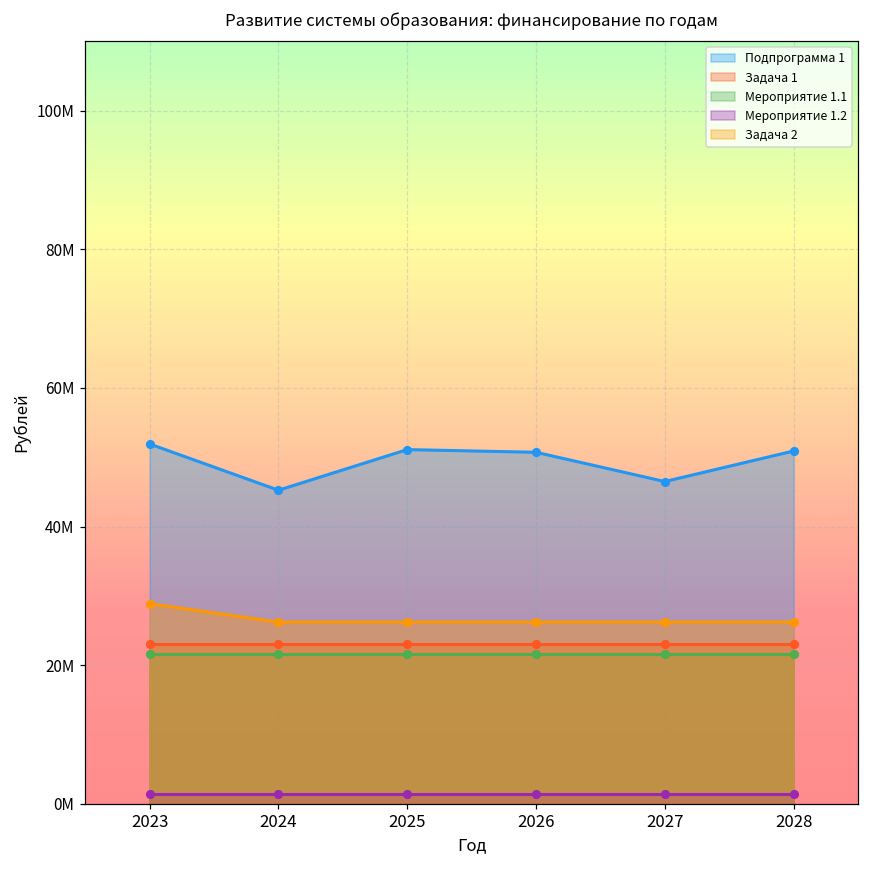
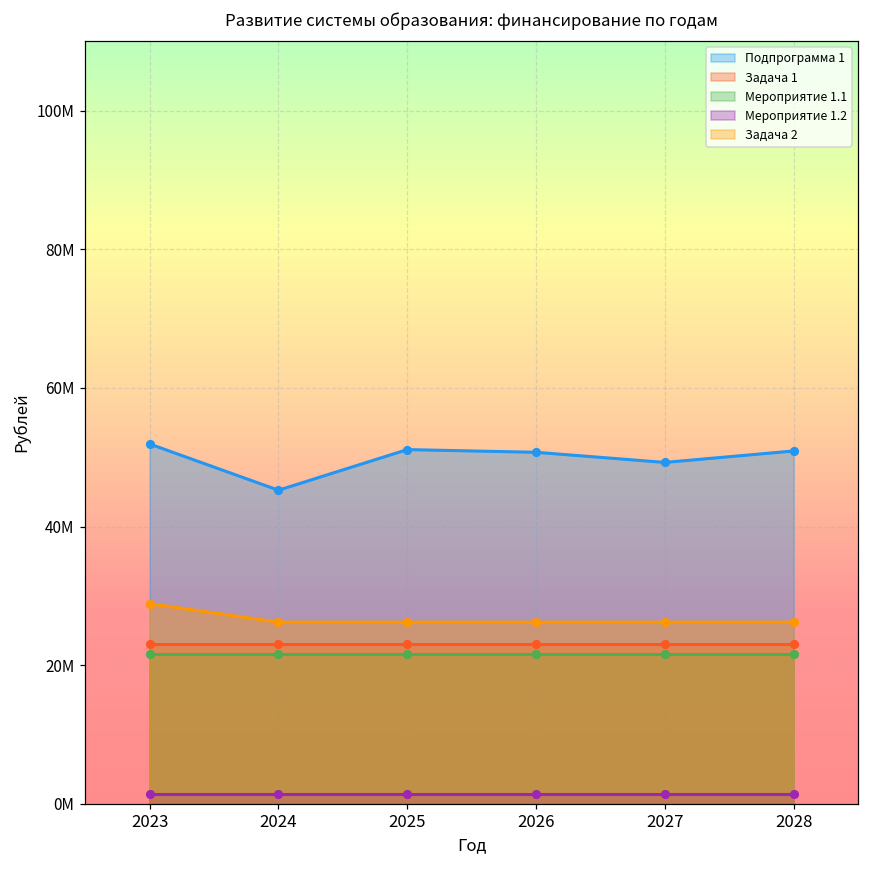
  {
    "Подпрограмма 1": {
      "2023": 52000000,
      "2024": 45000000,
      "2025": 51000000,
      "2026": 51000000,
-     "2027": 46000000,
+     "2027": 49000000,
      "2028": 51000000
    },
    "Мероприятие 1.1": {
      "2023": 22000000,
      "2024": 22000000,
      "2025": 22000000,
      "2026": 22000000,
      "2027": 22000000,
      "2028": 22000000
    },
    "Мероприятие 1.2": {
      "2023": 1000000,
      "2024": 1000000,
      "2025": 1000000,
      "2026": 1000000,
      "2027": 1000000,
      "2028": 1000000
    }
  }
